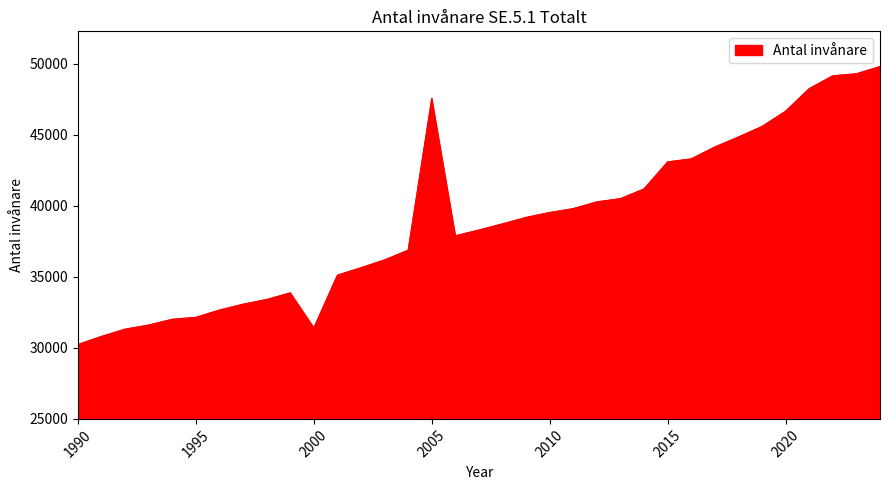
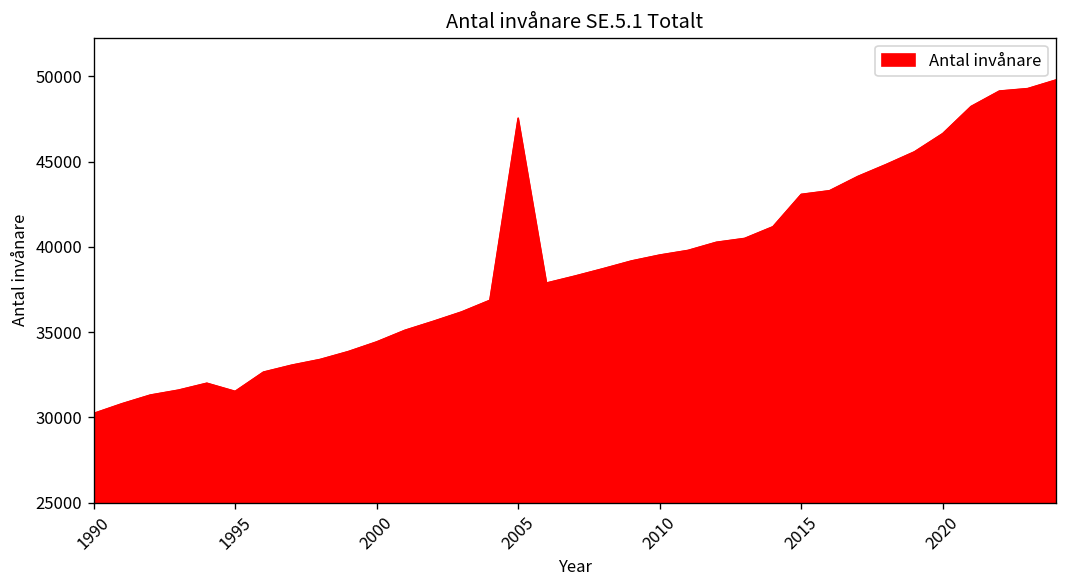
  {
    "1990": 30200,
-   "1995": 32100,
-   "2000": 31400,
+   "1995": 31500,
+   "2000": 34400,
    "2005": 47500,
    "2010": 39500,
    "2015": 43100,
    "2020": 46600
  }
